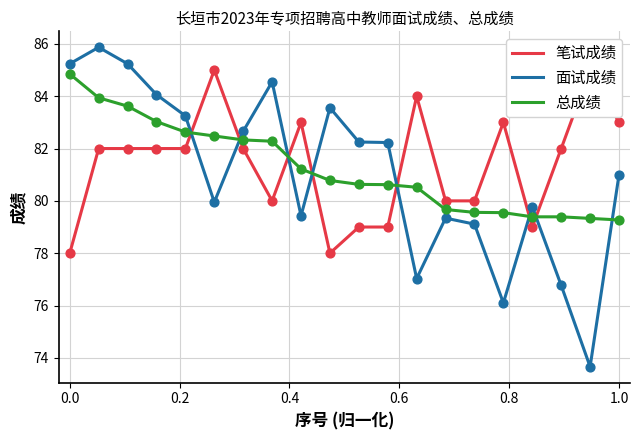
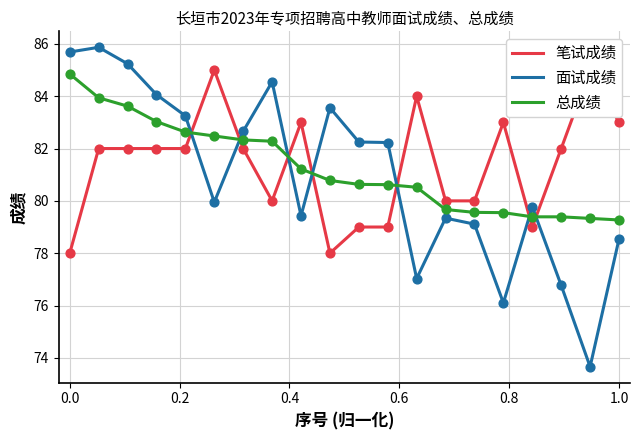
  {
    "笔试成绩": {
      "0.0": 78.0,
      "1.0": 83.0
    },
    "面试成绩": {
-     "0.0": 85.2,
-     "1.0": 81.0
+     "0.0": 85.7,
+     "1.0": 78.5
    },
    "总成绩": {
      "0.0": 84.9,
      "1.0": 79.3
    }
  }
